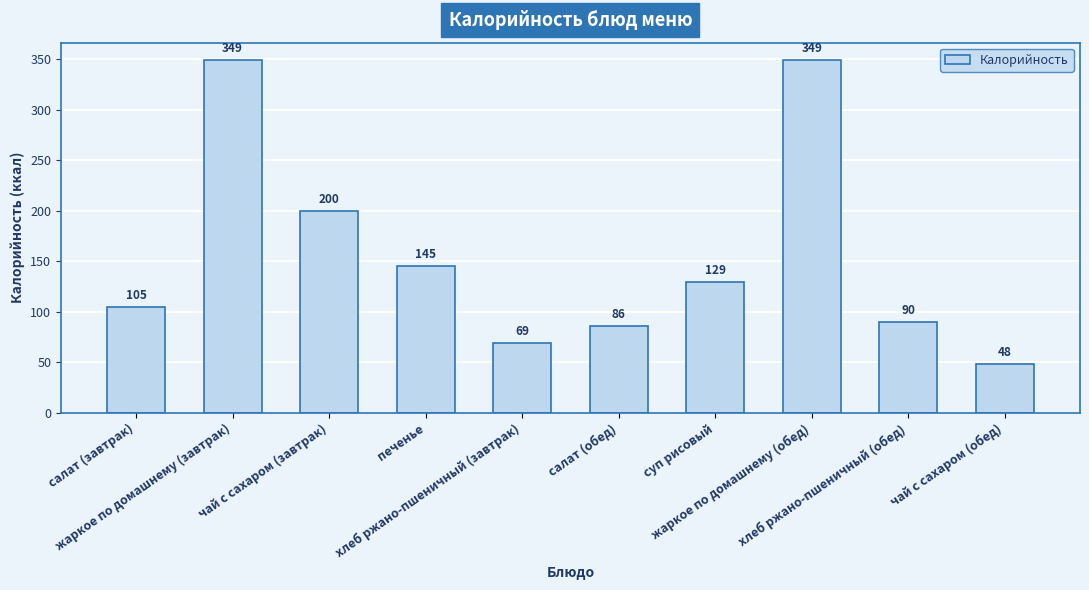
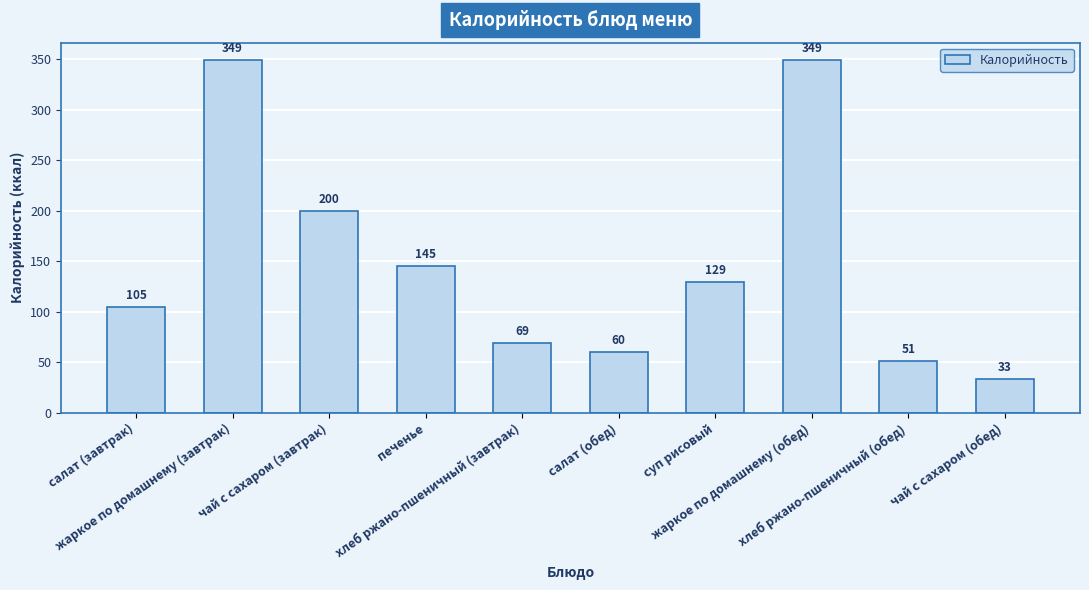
  {
    "салат (завтрак)": 105,
    "жаркое по домашнему (завтрак)": 349,
    "чай с сахаром (завтрак)": 200,
    "печенье": 145,
    "хлеб ржано-пшеничный (завтрак)": 69,
-   "салат (обед)": 86,
+   "салат (обед)": 60,
    "суп рисовый": 129,
    "жаркое по домашнему (обед)": 349,
-   "хлеб ржано-пшеничный (обед)": 90,
-   "чай с сахаром (обед)": 48
+   "хлеб ржано-пшеничный (обед)": 51,
+   "чай с сахаром (обед)": 33
  }
